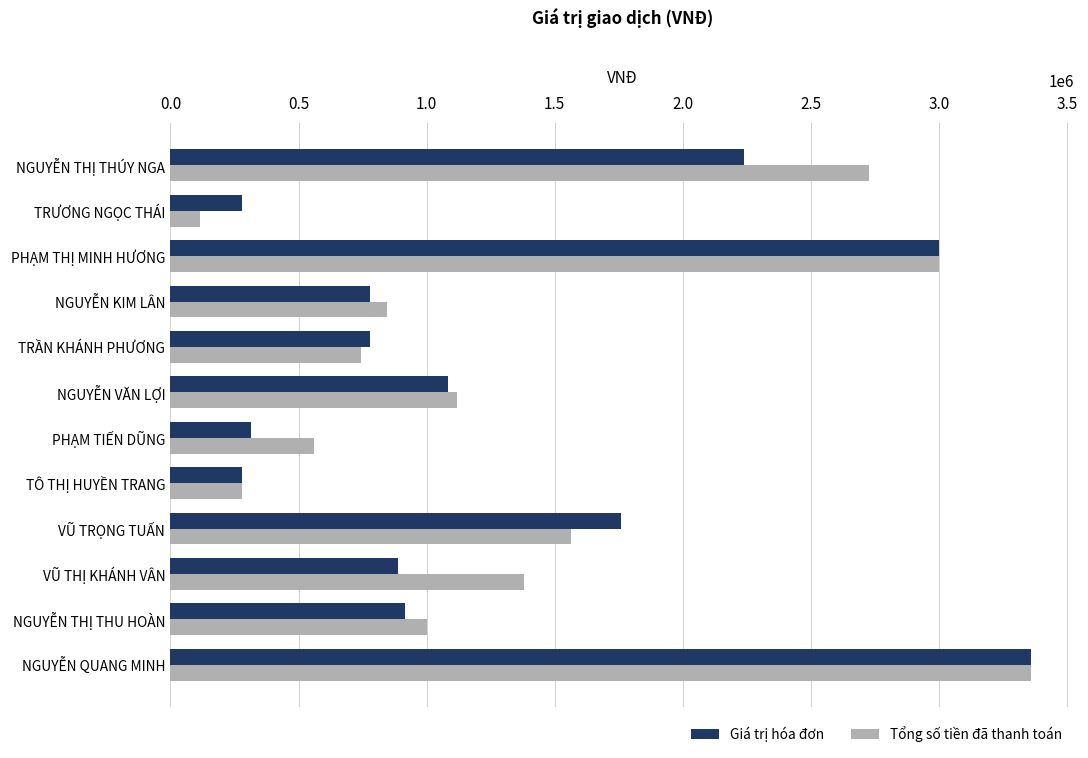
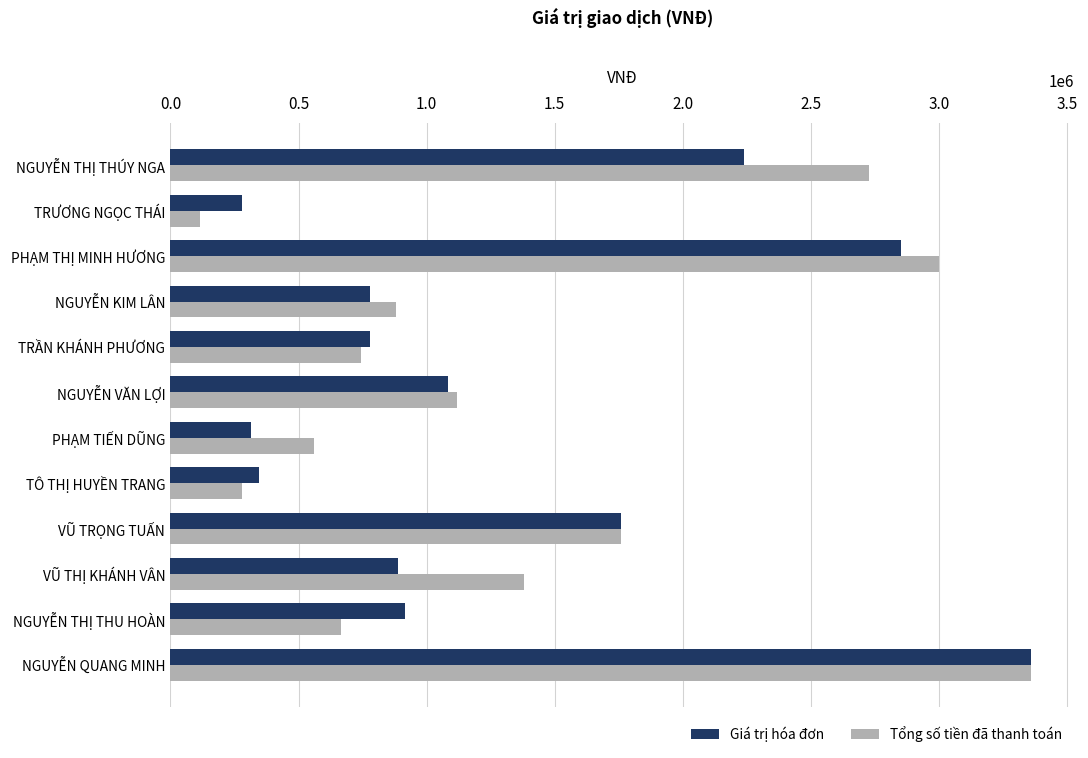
  {
    "Giá trị hóa đơn": {
      "NGUYỄN THỊ THÚY NGA": 2240000,
      "TRƯƠNG NGỌC THÁI": 280000,
-     "PHẠM THỊ MINH HƯƠNG": 3000000,
+     "PHẠM THỊ MINH HƯƠNG": 2850000,
      "NGUYỄN KIM LÂN": 780000,
      "TRẦN KHÁNH PHƯƠNG": 780000,
      "NGUYỄN VĂN LỢI": 1080000,
      "PHẠM TIẾN DŨNG": 310000,
-     "TÔ THỊ HUYỀN TRANG": 280000,
+     "TÔ THỊ HUYỀN TRANG": 350000,
      "VŨ TRỌNG TUẤN": 1760000,
      "VŨ THỊ KHÁNH VÂN": 890000,
      "NGUYỄN THỊ THU HOÀN": 910000,
      "NGUYỄN QUANG MINH": 3360000
    },
    "Tổng số tiền đã thanh toán": {
      "NGUYỄN THỊ THÚY NGA": 2730000,
      "TRƯƠNG NGỌC THÁI": 120000,
      "PHẠM THỊ MINH HƯƠNG": 3000000,
-     "NGUYỄN KIM LÂN": 840000,
+     "NGUYỄN KIM LÂN": 880000,
      "TRẦN KHÁNH PHƯƠNG": 740000,
      "NGUYỄN VĂN LỢI": 1120000,
      "PHẠM TIẾN DŨNG": 560000,
      "TÔ THỊ HUYỀN TRANG": 280000,
-     "VŨ TRỌNG TUẤN": 1560000,
+     "VŨ TRỌNG TUẤN": 1760000,
      "VŨ THỊ KHÁNH VÂN": 1380000,
-     "NGUYỄN THỊ THU HOÀN": 1000000,
+     "NGUYỄN THỊ THU HOÀN": 670000,
      "NGUYỄN QUANG MINH": 3360000
    }
  }
